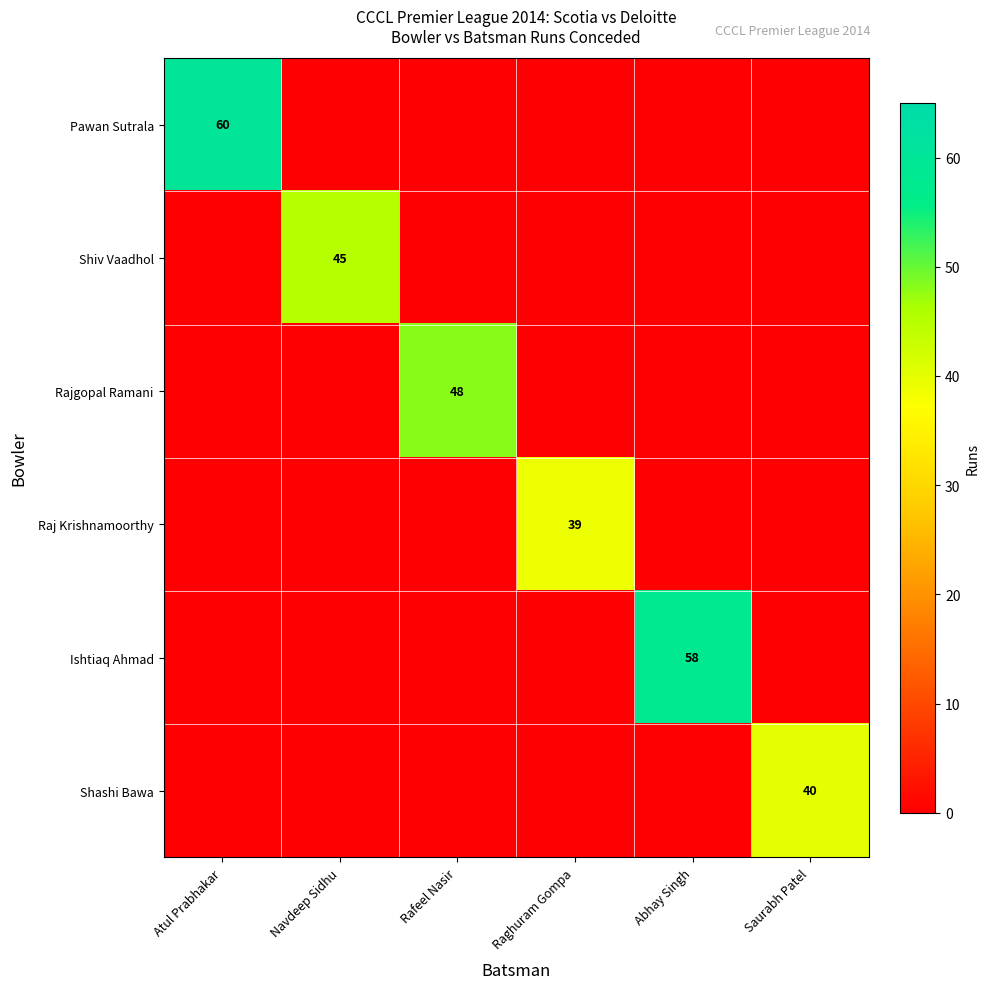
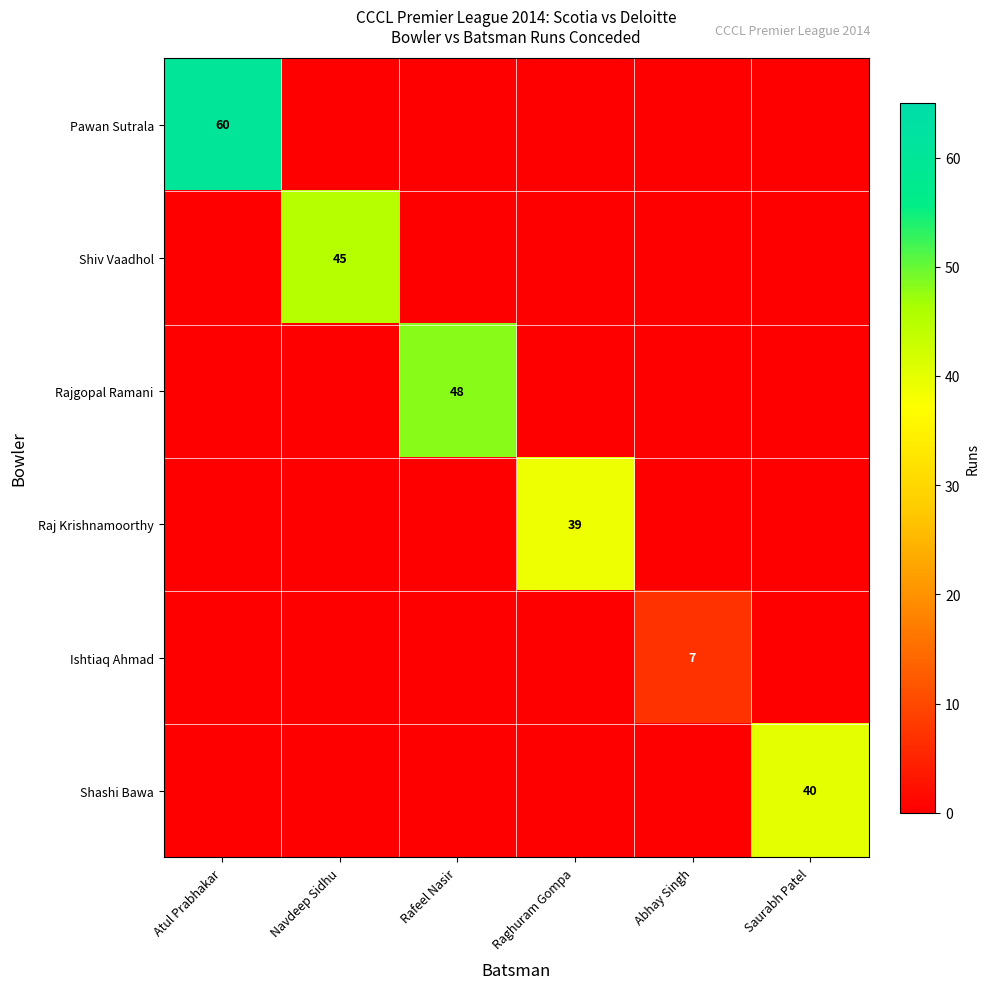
  {
    "Pawan Sutrala": {
      "Atul Prabhakar": 60
    },
    "Shiv Vaadhol": {
      "Navdeep Sidhu": 45
    },
    "Rajgopal Ramani": {
      "Rafeel Nasir": 48
    },
    "Raj Krishnamoorthy": {
      "Raghuram Gompa": 39
    },
    "Ishtiaq Ahmad": {
-     "Abhay Singh": 58
+     "Abhay Singh": 7
    },
    "Shashi Bawa": {
      "Saurabh Patel": 40
    }
  }
